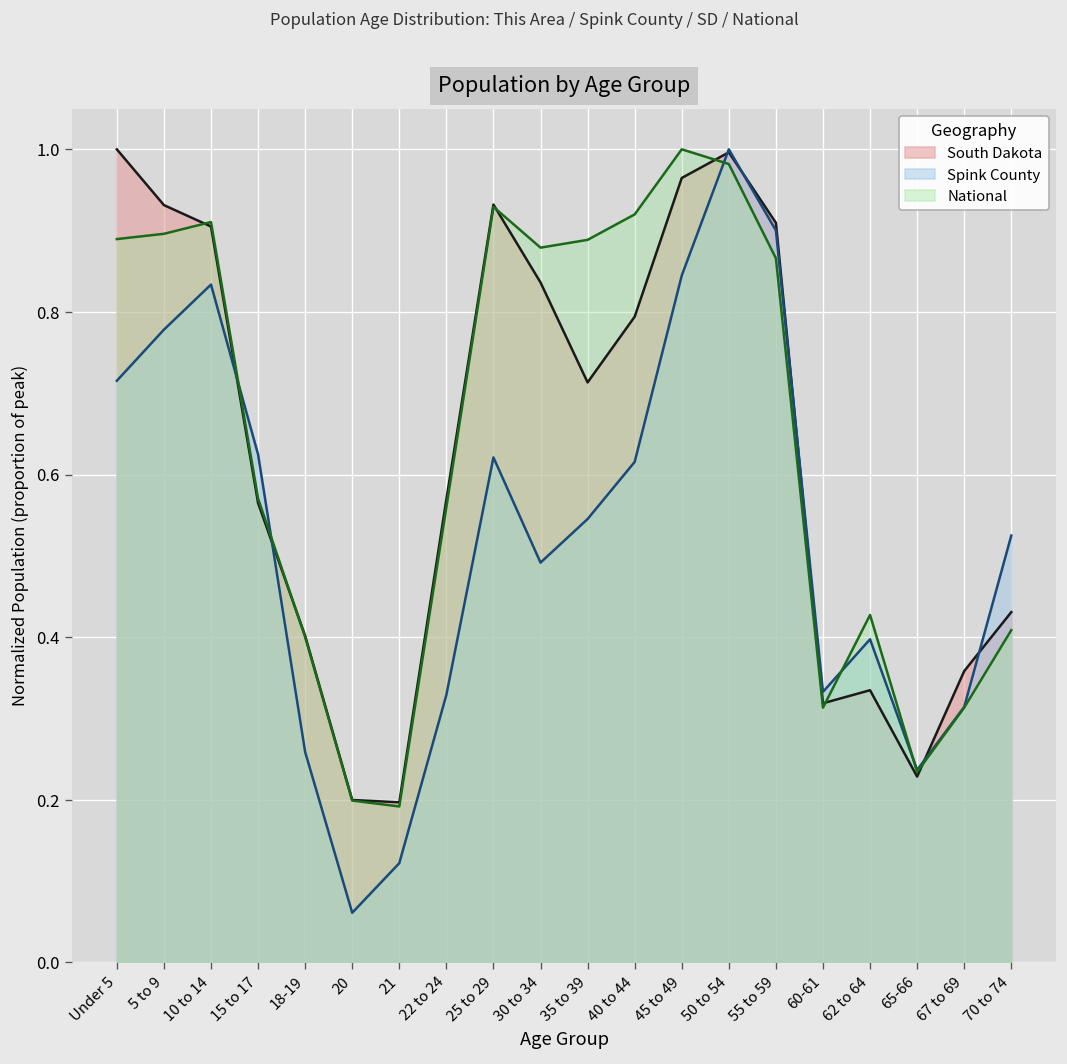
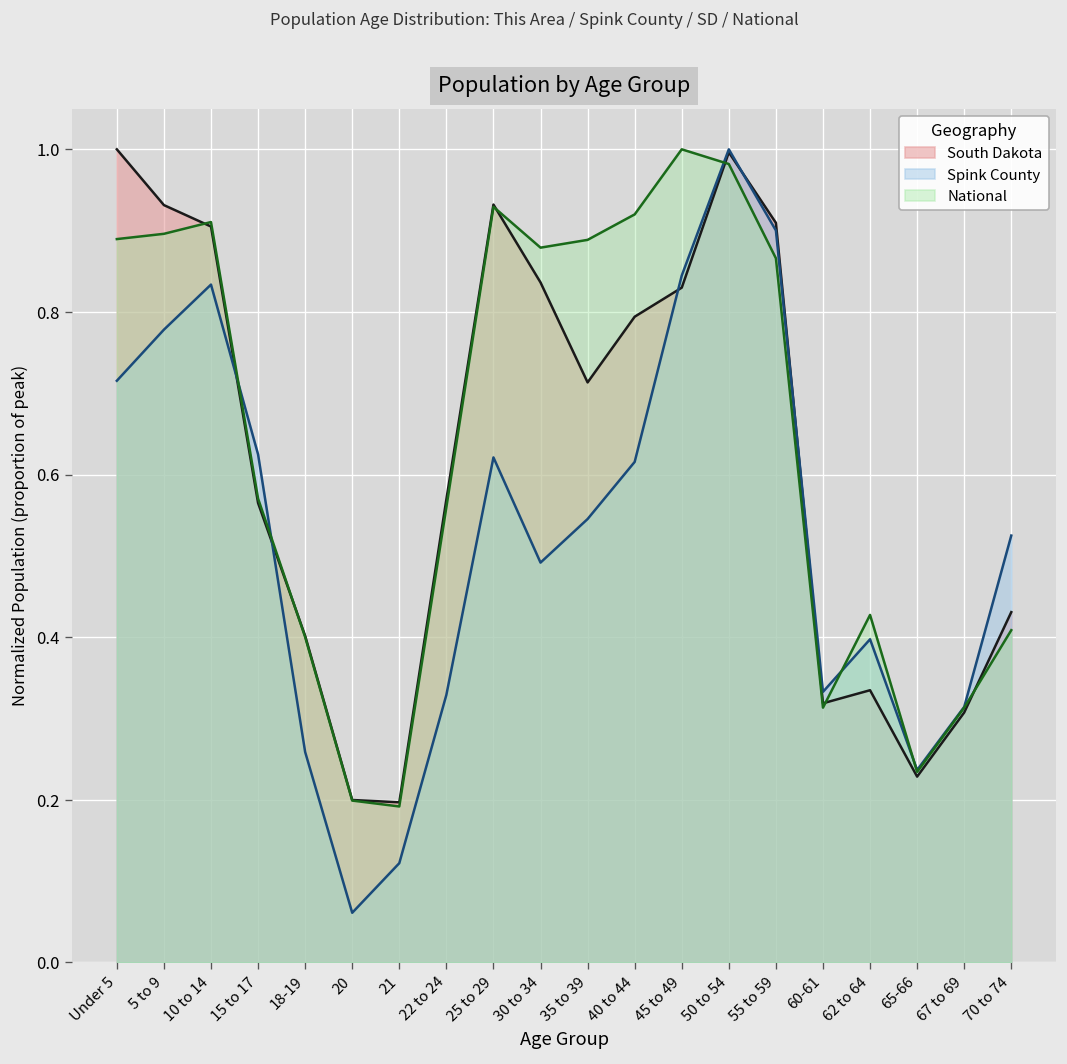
  {
    "South Dakota": {
      "Under 5": 1.00,
      "5 to 9": 0.93,
      "10 to 14": 0.91,
      "15 to 17": 0.56,
      "21": 0.20,
      "22 to 24": 0.57,
      "30 to 34": 0.84,
      "35 to 39": 0.71,
      "40 to 44": 0.79,
-     "45 to 49": 0.96,
+     "45 to 49": 0.83,
      "55 to 59": 0.91,
      "60-61": 0.32,
      "62 to 64": 0.33,
      "65-66": 0.23,
-     "67 to 69": 0.36,
+     "67 to 69": 0.31,
      "70 to 74": 0.43
    }
  }
